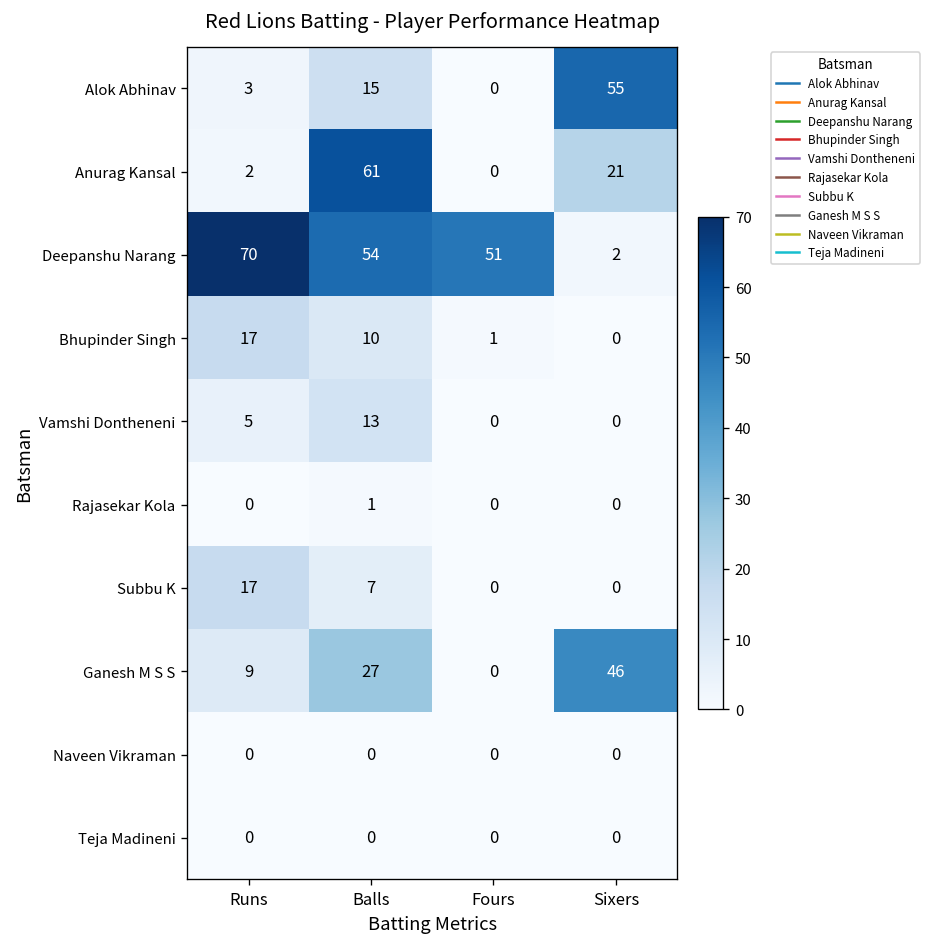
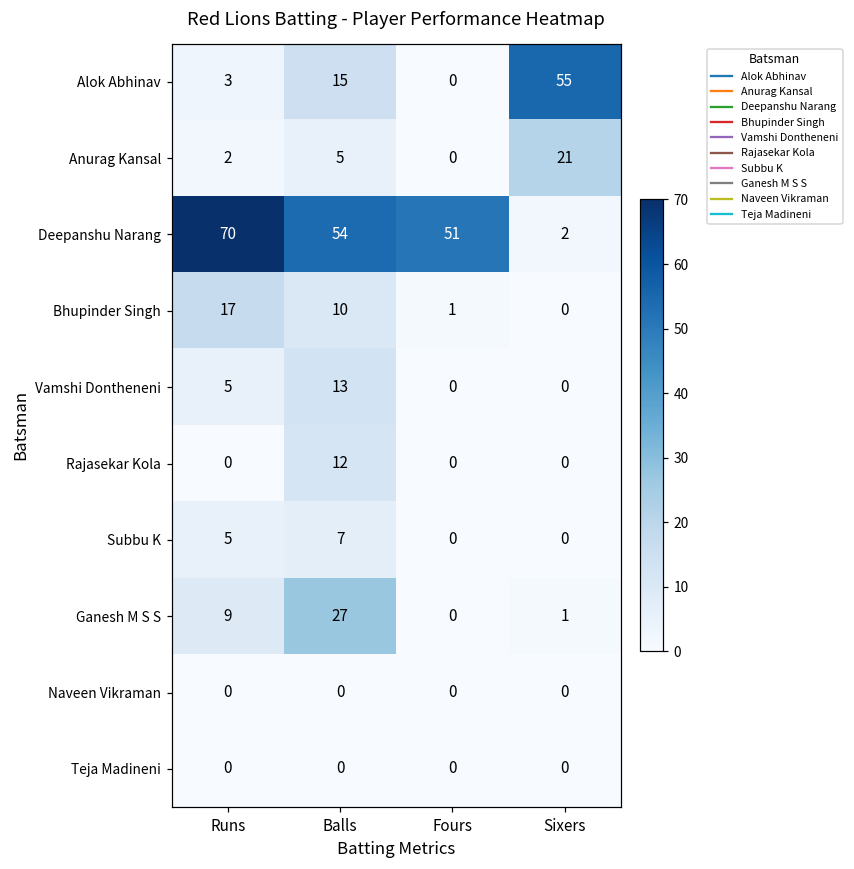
  {
    "Alok Abhinav": {
      "Runs": 3,
      "Balls": 15,
      "Fours": 0,
      "Sixers": 55
    },
    "Anurag Kansal": {
      "Runs": 2,
-     "Balls": 61,
+     "Balls": 5,
      "Fours": 0,
      "Sixers": 21
    },
    "Deepanshu Narang": {
      "Runs": 70,
      "Balls": 54,
      "Fours": 51,
      "Sixers": 2
    },
    "Bhupinder Singh": {
      "Runs": 17,
      "Balls": 10,
      "Fours": 1,
      "Sixers": 0
    },
    "Vamshi Dontheneni": {
      "Runs": 5,
      "Balls": 13,
      "Fours": 0,
      "Sixers": 0
    },
    "Rajasekar Kola": {
      "Runs": 0,
-     "Balls": 1,
+     "Balls": 12,
      "Fours": 0,
      "Sixers": 0
    },
    "Subbu K": {
-     "Runs": 17,
+     "Runs": 5,
      "Balls": 7,
      "Fours": 0,
      "Sixers": 0
    },
    "Ganesh M S S": {
      "Runs": 9,
      "Balls": 27,
      "Fours": 0,
-     "Sixers": 46
+     "Sixers": 1
    },
    "Naveen Vikraman": {
      "Runs": 0,
      "Balls": 0,
      "Fours": 0,
      "Sixers": 0
    },
    "Teja Madineni": {
      "Runs": 0,
      "Balls": 0,
      "Fours": 0,
      "Sixers": 0
    }
  }
